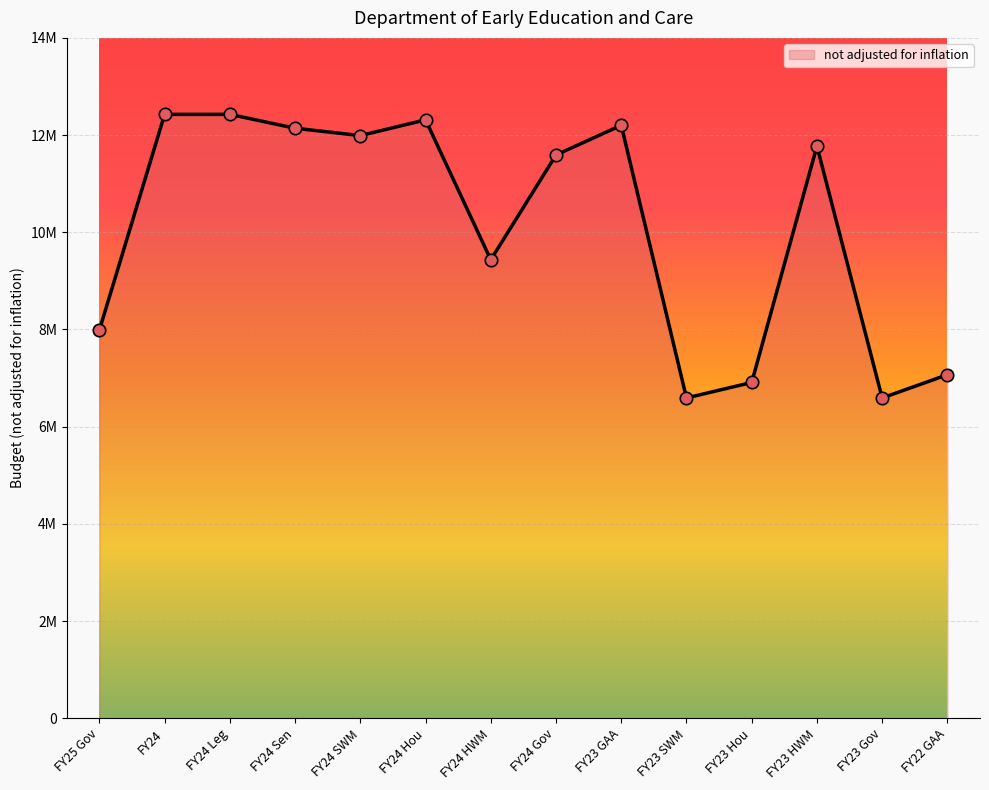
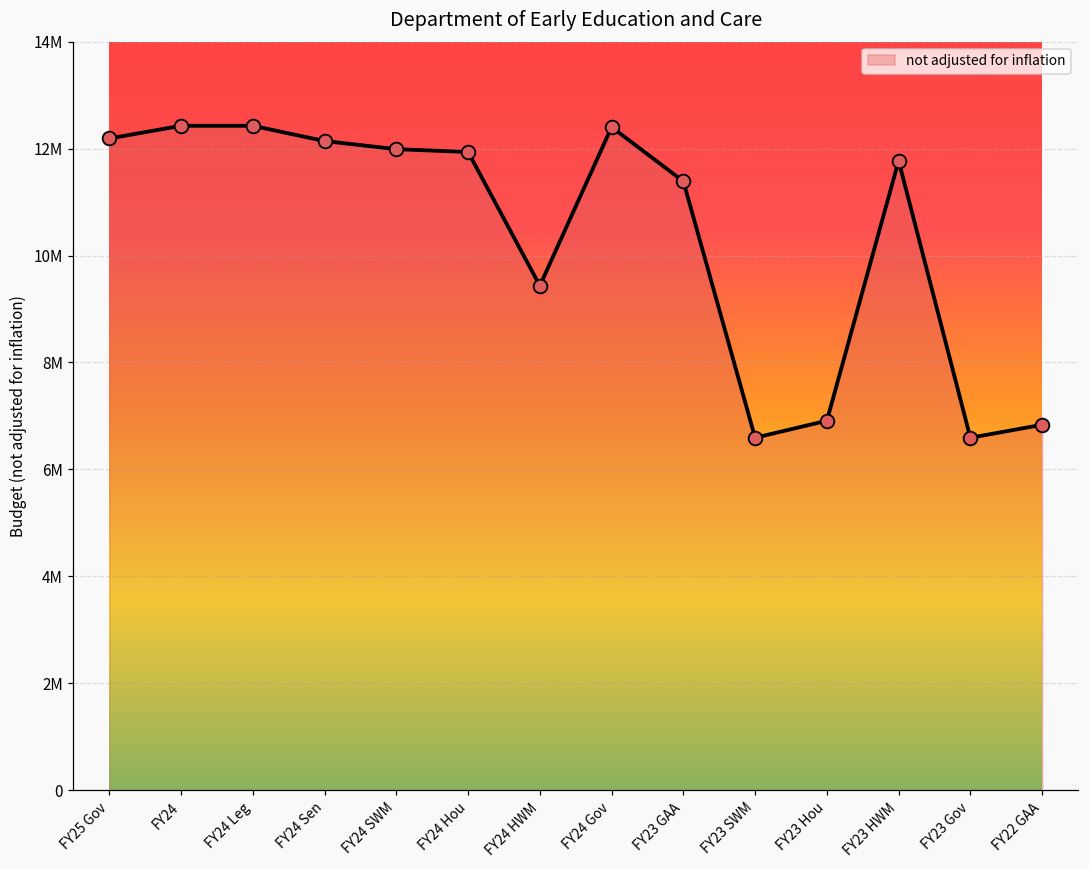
  {
-   "FY25 Gov": 8000000,
+   "FY25 Gov": 12200000,
    "FY24": 12400000,
    "FY24 Leg": 12400000,
    "FY24 Sen": 12100000,
    "FY24 SWM": 12000000,
-   "FY24 Hou": 12300000,
+   "FY24 Hou": 11900000,
    "FY24 HWM": 9400000,
-   "FY24 Gov": 11600000,
-   "FY23 GAA": 12200000,
+   "FY24 Gov": 12400000,
+   "FY23 GAA": 11400000,
    "FY23 SWM": 6600000,
    "FY23 Hou": 6900000,
    "FY23 HWM": 11800000,
    "FY23 Gov": 6600000,
-   "FY22 GAA": 7100000
+   "FY22 GAA": 6800000
  }
